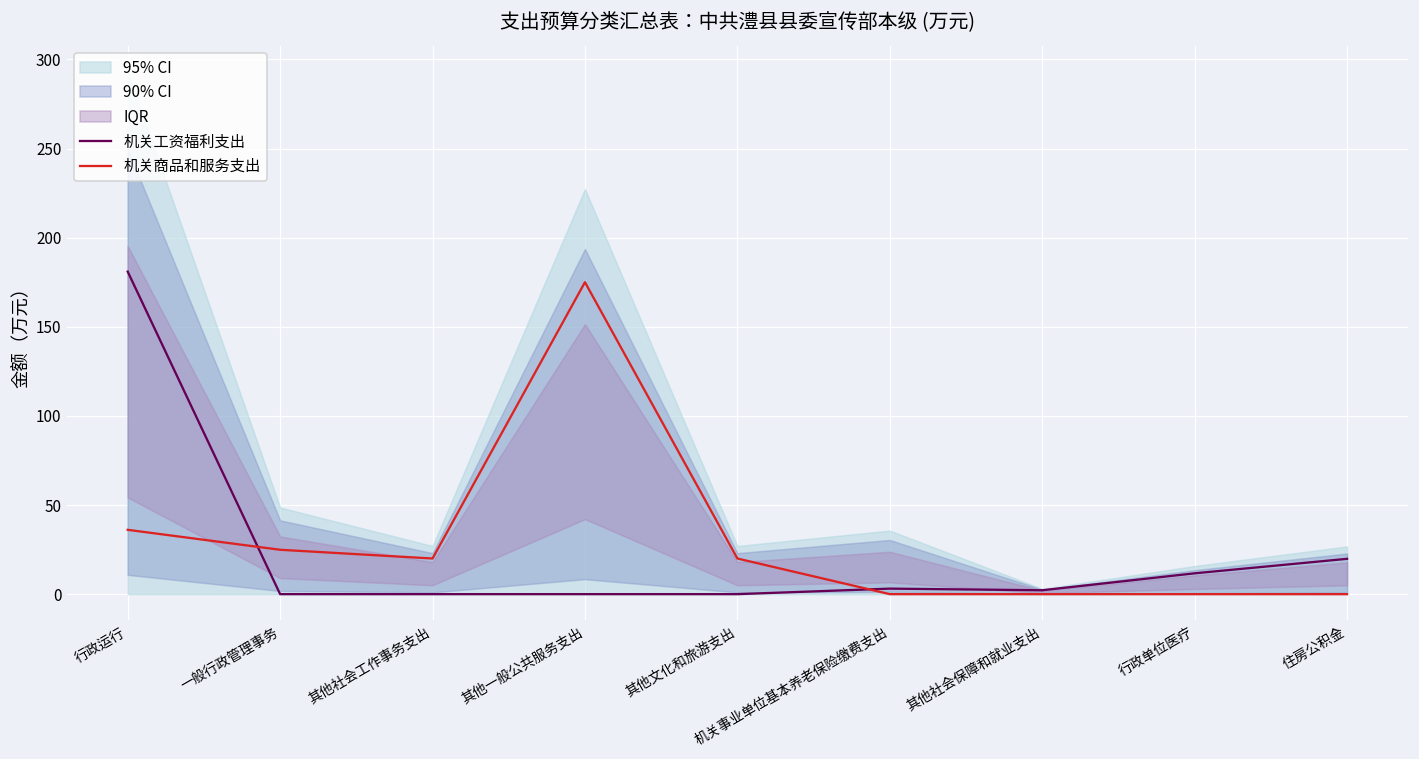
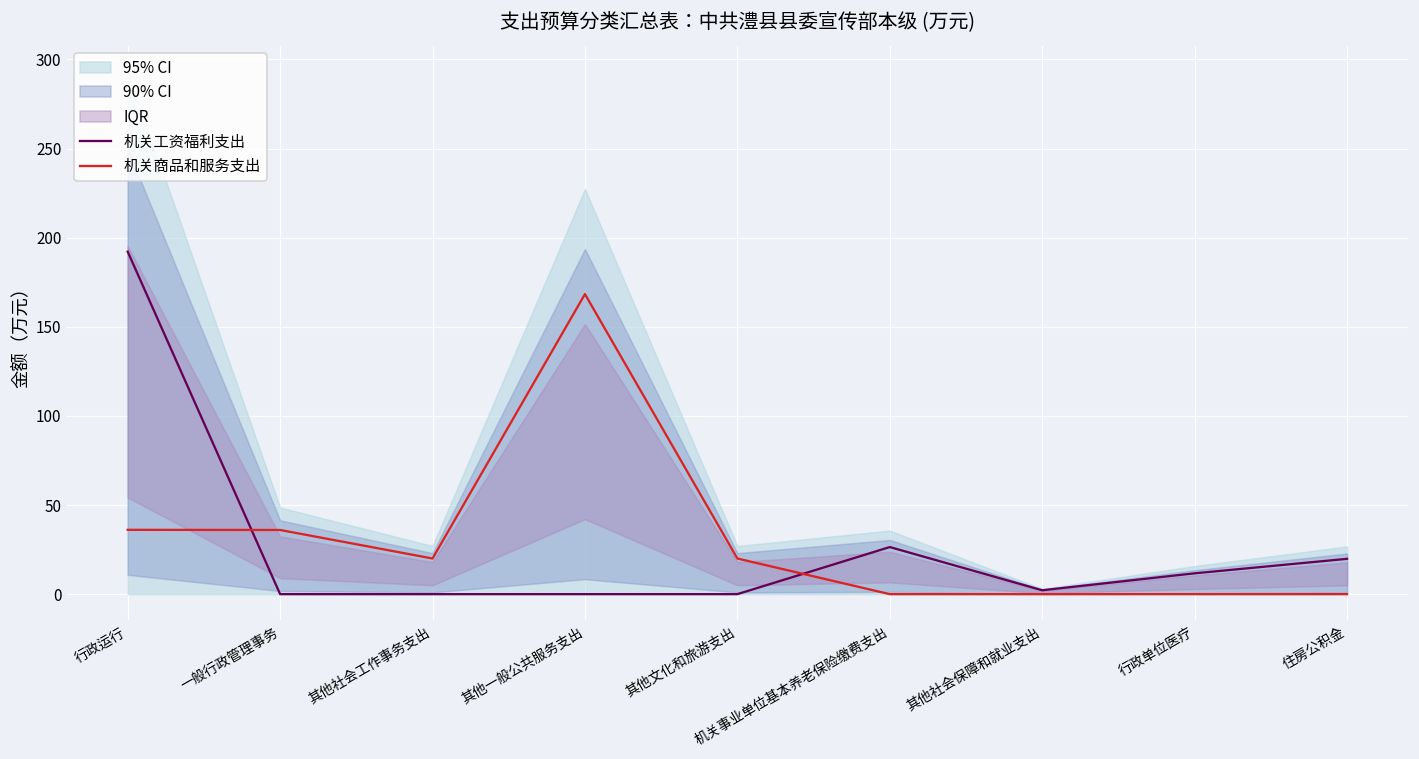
  {
    "机关工资福利支出": {
-     "行政运行": 181,
+     "行政运行": 192,
      "一般行政管理事务": 0,
      "其他社会工作事务支出": 0,
      "其他一般公共服务支出": 0,
      "其他文化和旅游支出": 0,
-     "机关事业单位基本养老保险缴费支出": 3,
+     "机关事业单位基本养老保险缴费支出": 26,
      "住房公积金": 20
    },
    "机关商品和服务支出": {
      "行政运行": 36,
-     "一般行政管理事务": 25,
+     "一般行政管理事务": 36,
      "其他社会工作事务支出": 20,
-     "其他一般公共服务支出": 175,
+     "其他一般公共服务支出": 168,
      "其他文化和旅游支出": 20,
      "机关事业单位基本养老保险缴费支出": 0,
      "其他社会保障和就业支出": 0,
      "行政单位医疗": 0,
      "住房公积金": 0
    }
  }
